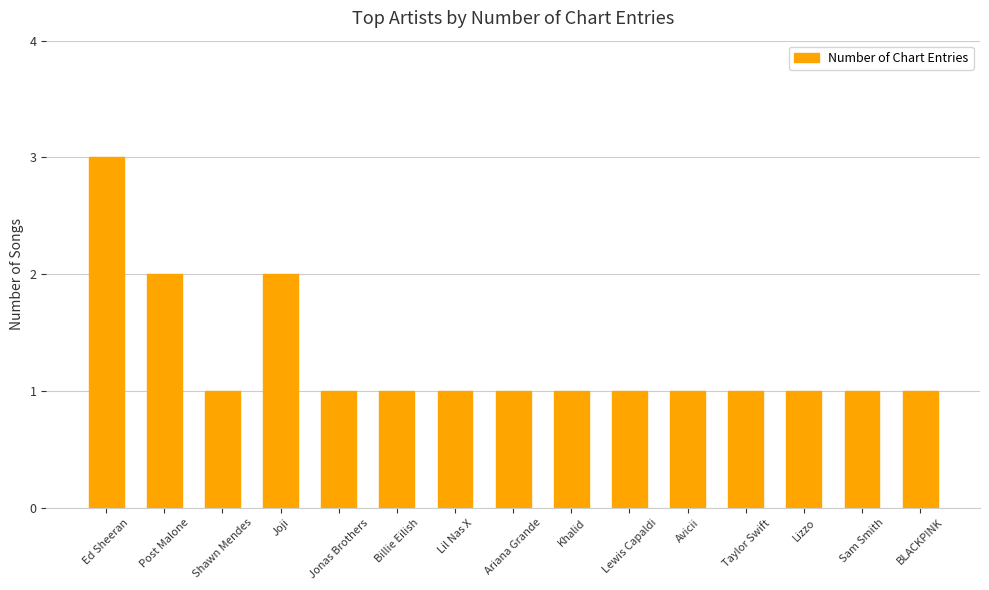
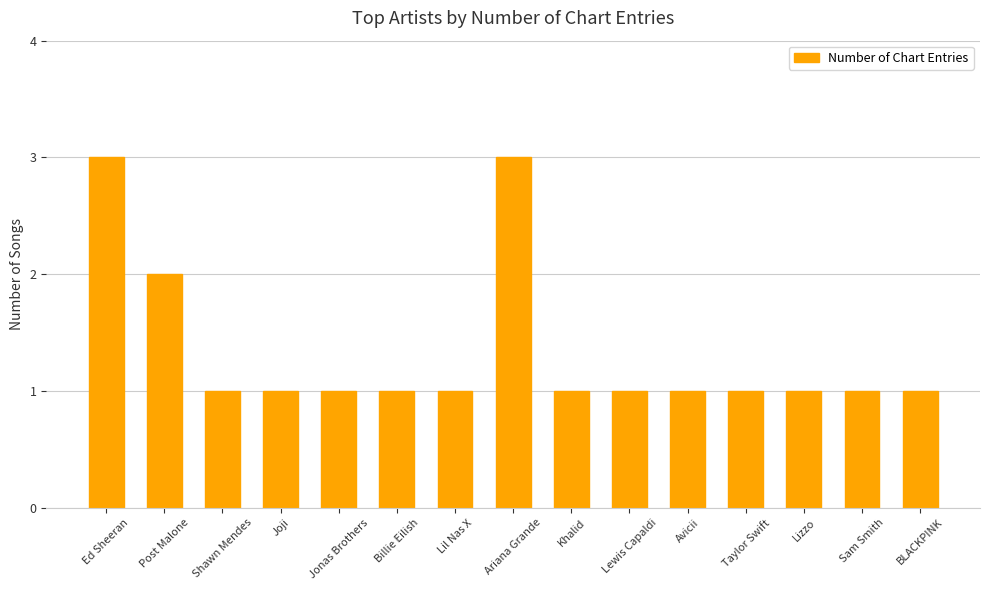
  {
    "Ed Sheeran": 3,
    "Post Malone": 2,
    "Shawn Mendes": 1,
-   "Joji": 2,
+   "Joji": 1,
    "Jonas Brothers": 1,
    "Billie Eilish": 1,
    "Lil Nas X": 1,
-   "Ariana Grande": 1,
+   "Ariana Grande": 3,
    "Khalid": 1,
    "Lewis Capaldi": 1,
    "Avicii": 1,
    "Taylor Swift": 1,
    "Lizzo": 1,
    "Sam Smith": 1,
    "BLACKPINK": 1
  }
